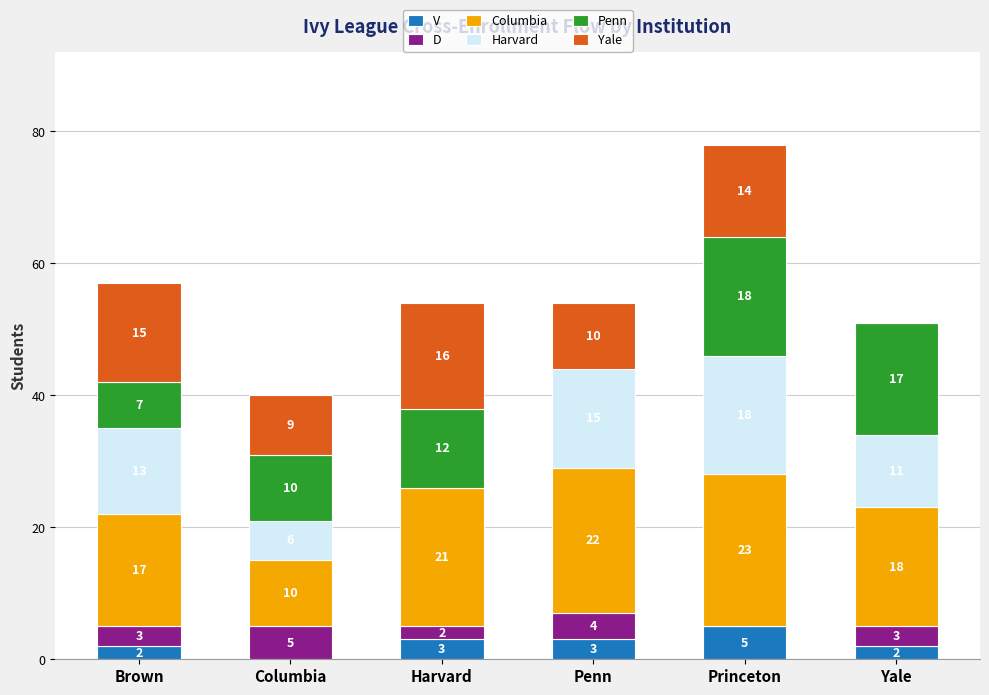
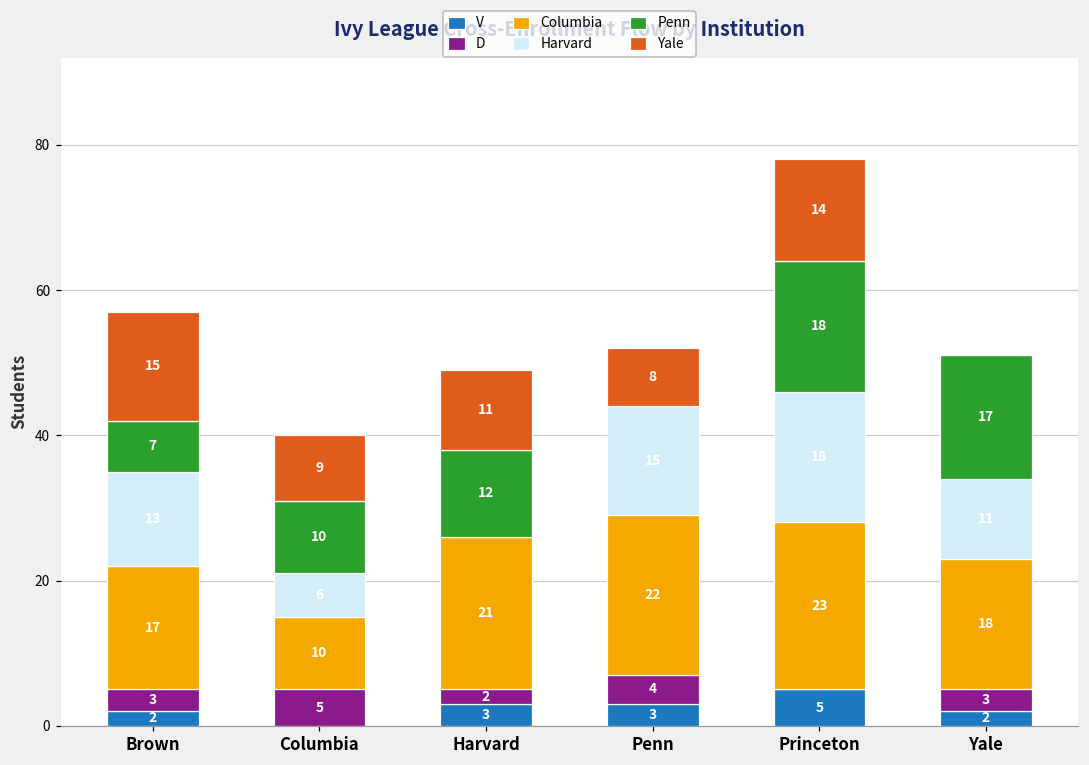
  {
    "V": {
      "Brown": 2,
      "Harvard": 3,
      "Penn": 3,
      "Princeton": 5,
      "Yale": 2
    },
    "D": {
      "Brown": 3,
      "Columbia": 5,
      "Harvard": 2,
      "Penn": 4,
      "Yale": 3
    },
    "Columbia": {
      "Brown": 17,
      "Columbia": 10,
      "Harvard": 21,
      "Penn": 22,
      "Princeton": 23,
      "Yale": 18
    },
    "Harvard": {
      "Brown": 13,
      "Columbia": 6,
      "Harvard": 0,
      "Penn": 15,
      "Princeton": 18,
      "Yale": 11
    },
    "Penn": {
      "Brown": 7,
      "Columbia": 10,
      "Harvard": 12,
      "Princeton": 18,
      "Yale": 17
    },
    "Yale": {
      "Brown": 15,
      "Columbia": 9,
-     "Harvard": 16,
-     "Penn": 10,
+     "Harvard": 11,
+     "Penn": 8,
      "Princeton": 14
    }
  }
